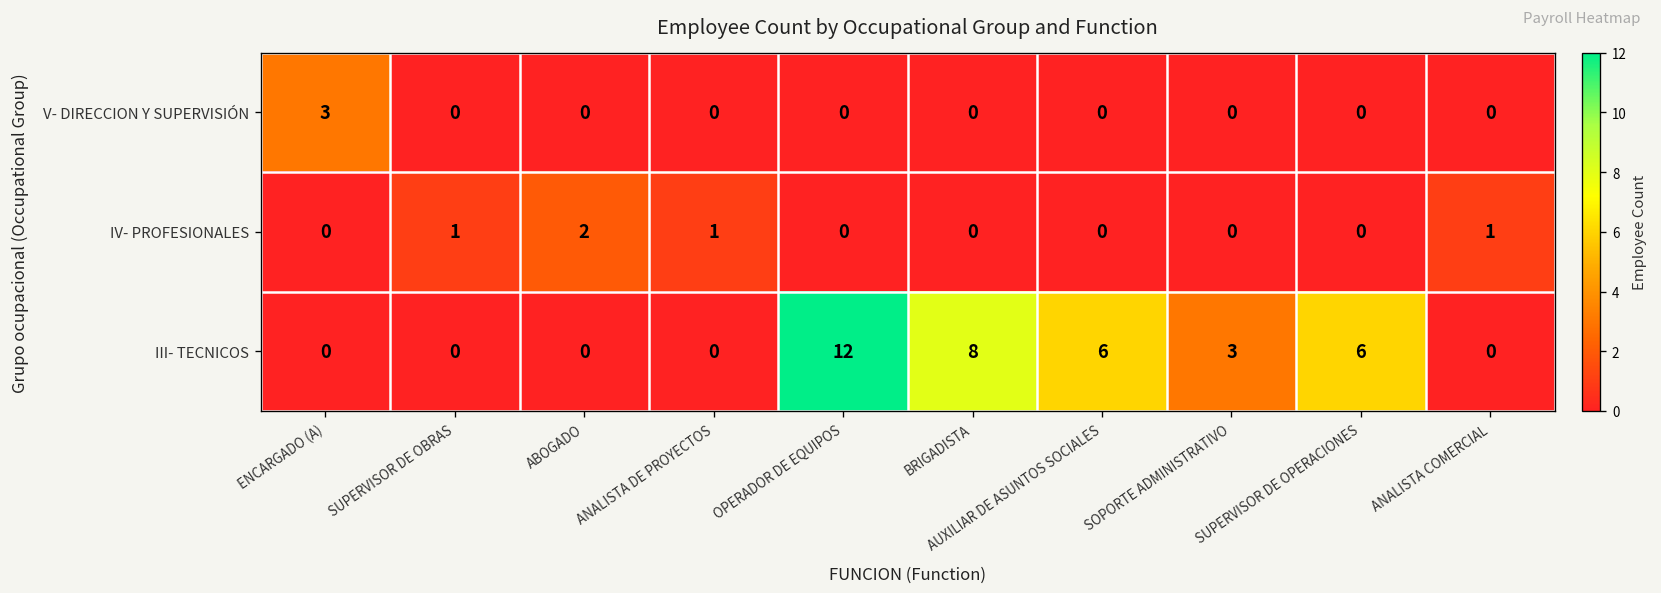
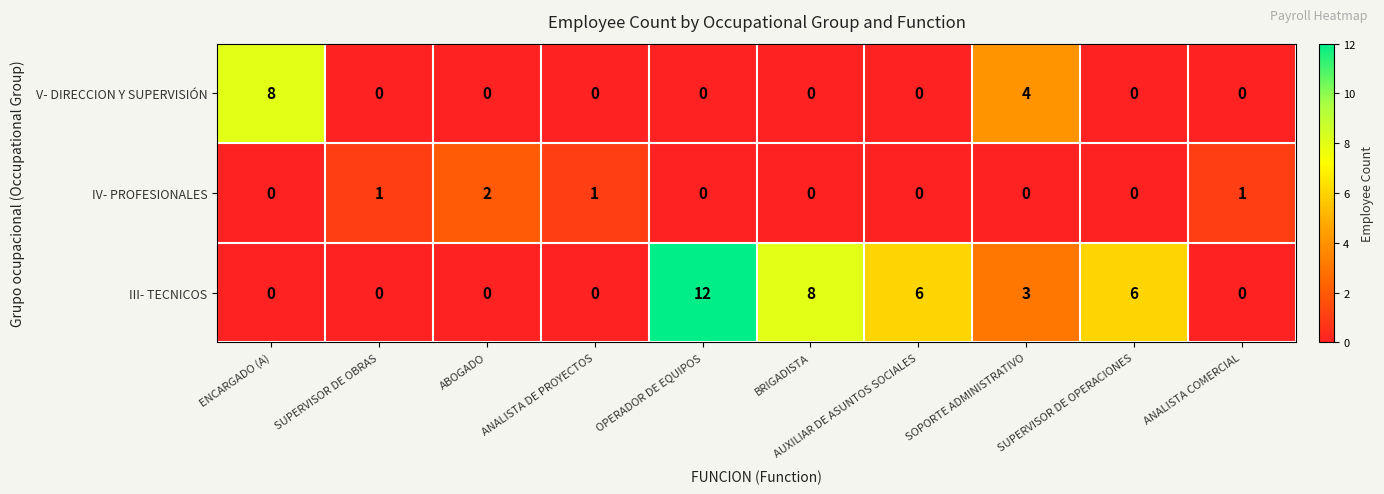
  {
    "V- DIRECCION Y SUPERVISIÓN": {
-     "ENCARGADO (A)": 3,
+     "ENCARGADO (A)": 8,
      "SUPERVISOR DE OBRAS": 0,
      "ABOGADO": 0,
      "ANALISTA DE PROYECTOS": 0,
      "OPERADOR DE EQUIPOS": 0,
      "BRIGADISTA": 0,
      "AUXILIAR DE ASUNTOS SOCIALES": 0,
-     "SOPORTE ADMINISTRATIVO": 0,
+     "SOPORTE ADMINISTRATIVO": 4,
      "SUPERVISOR DE OPERACIONES": 0,
      "ANALISTA COMERCIAL": 0
    },
    "IV- PROFESIONALES": {
      "ENCARGADO (A)": 0,
      "SUPERVISOR DE OBRAS": 1,
      "ABOGADO": 2,
      "ANALISTA DE PROYECTOS": 1,
      "OPERADOR DE EQUIPOS": 0,
      "BRIGADISTA": 0,
      "AUXILIAR DE ASUNTOS SOCIALES": 0,
      "SOPORTE ADMINISTRATIVO": 0,
      "SUPERVISOR DE OPERACIONES": 0,
      "ANALISTA COMERCIAL": 1
    },
    "III- TECNICOS": {
      "ENCARGADO (A)": 0,
      "SUPERVISOR DE OBRAS": 0,
      "ABOGADO": 0,
      "ANALISTA DE PROYECTOS": 0,
      "OPERADOR DE EQUIPOS": 12,
      "BRIGADISTA": 8,
      "AUXILIAR DE ASUNTOS SOCIALES": 6,
      "SOPORTE ADMINISTRATIVO": 3,
      "SUPERVISOR DE OPERACIONES": 6,
      "ANALISTA COMERCIAL": 0
    }
  }
